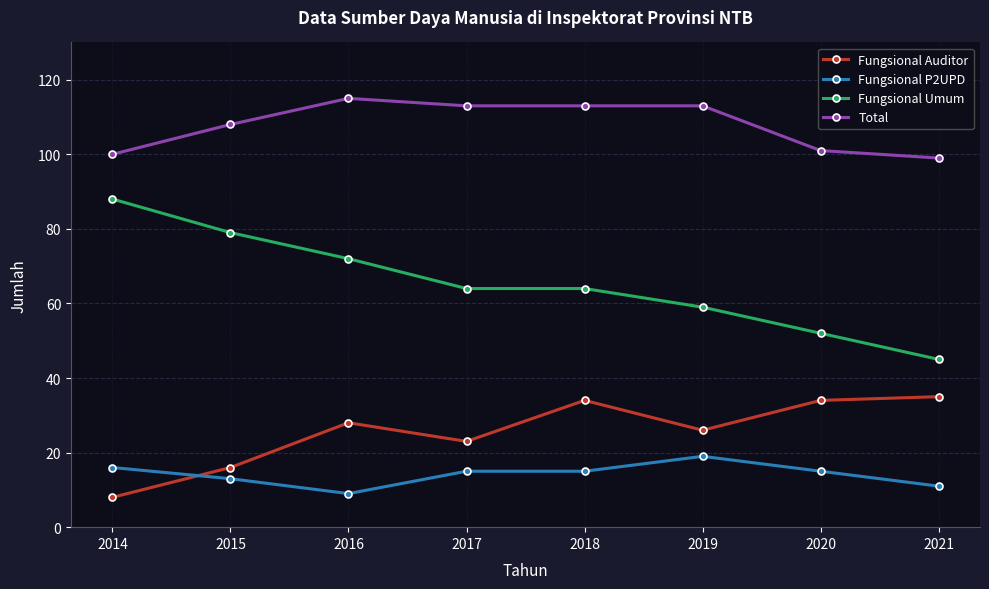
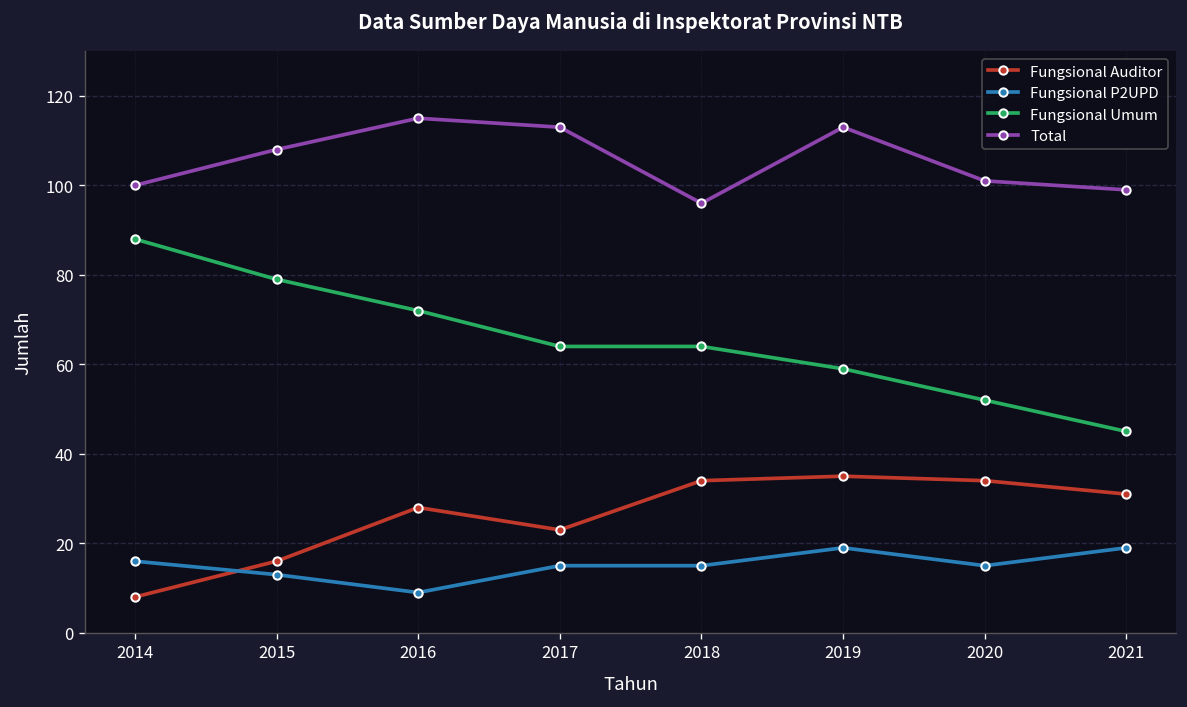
  {
    "Fungsional Auditor": {
      "2014": 8,
      "2015": 16,
      "2016": 28,
      "2017": 23,
      "2018": 34,
-     "2019": 26,
+     "2019": 35,
      "2020": 34,
-     "2021": 35
+     "2021": 31
    },
    "Fungsional P2UPD": {
      "2014": 16,
      "2015": 13,
      "2016": 9,
      "2017": 15,
      "2018": 15,
      "2019": 19,
      "2020": 15,
-     "2021": 11
+     "2021": 19
    },
    "Fungsional Umum": {
      "2014": 88,
      "2015": 79,
      "2016": 72,
      "2017": 64,
      "2018": 64,
      "2019": 59,
      "2020": 52,
      "2021": 45
    },
    "Total": {
      "2014": 100,
      "2015": 108,
      "2016": 115,
      "2017": 113,
-     "2018": 113,
+     "2018": 96,
      "2019": 113,
      "2020": 101,
      "2021": 99
    }
  }
